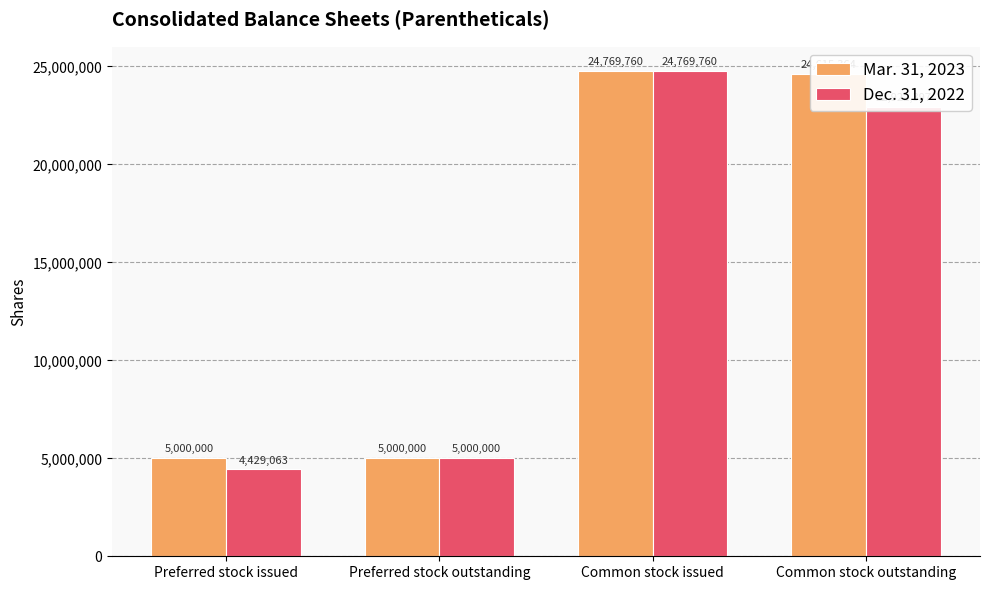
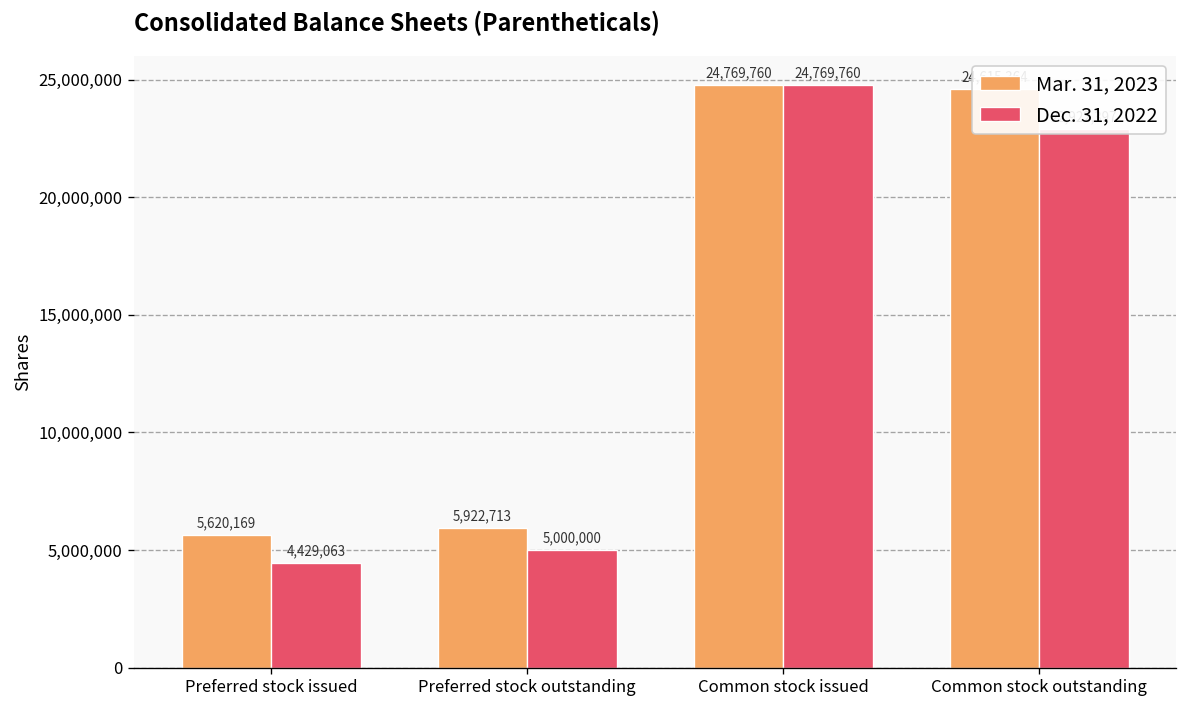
  {
    "Mar. 31, 2023": {
-     "Preferred stock issued": "5,000,000",
-     "Preferred stock outstanding": "5,000,000",
+     "Preferred stock issued": "5,620,169",
+     "Preferred stock outstanding": "5,922,713",
      "Common stock issued": "24,769,760"
    },
    "Dec. 31, 2022": {
      "Preferred stock issued": "4,429,063",
      "Preferred stock outstanding": "5,000,000",
      "Common stock issued": "24,769,760"
    }
  }
